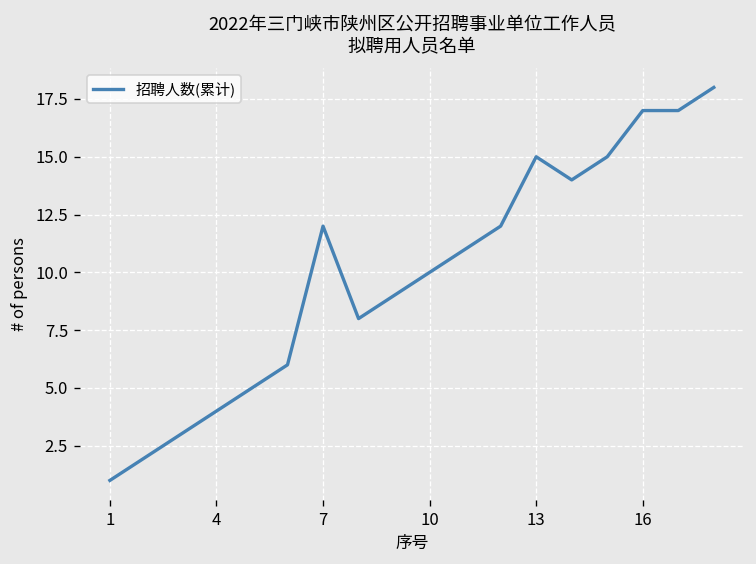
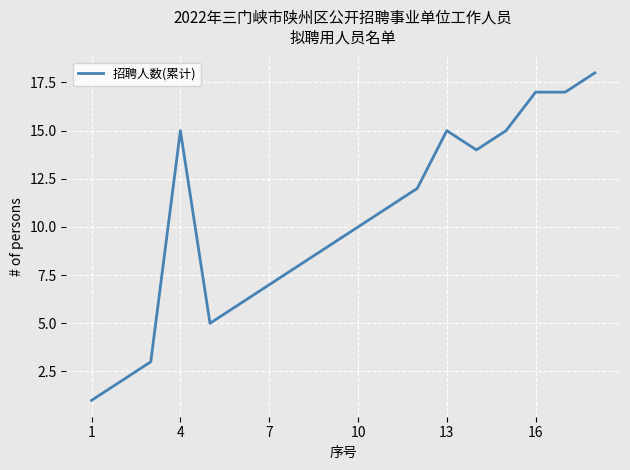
  {
    "1": 1,
-   "4": 4,
-   "7": 12,
+   "4": 15,
+   "7": 7,
    "10": 10,
    "13": 15,
    "16": 17
  }
